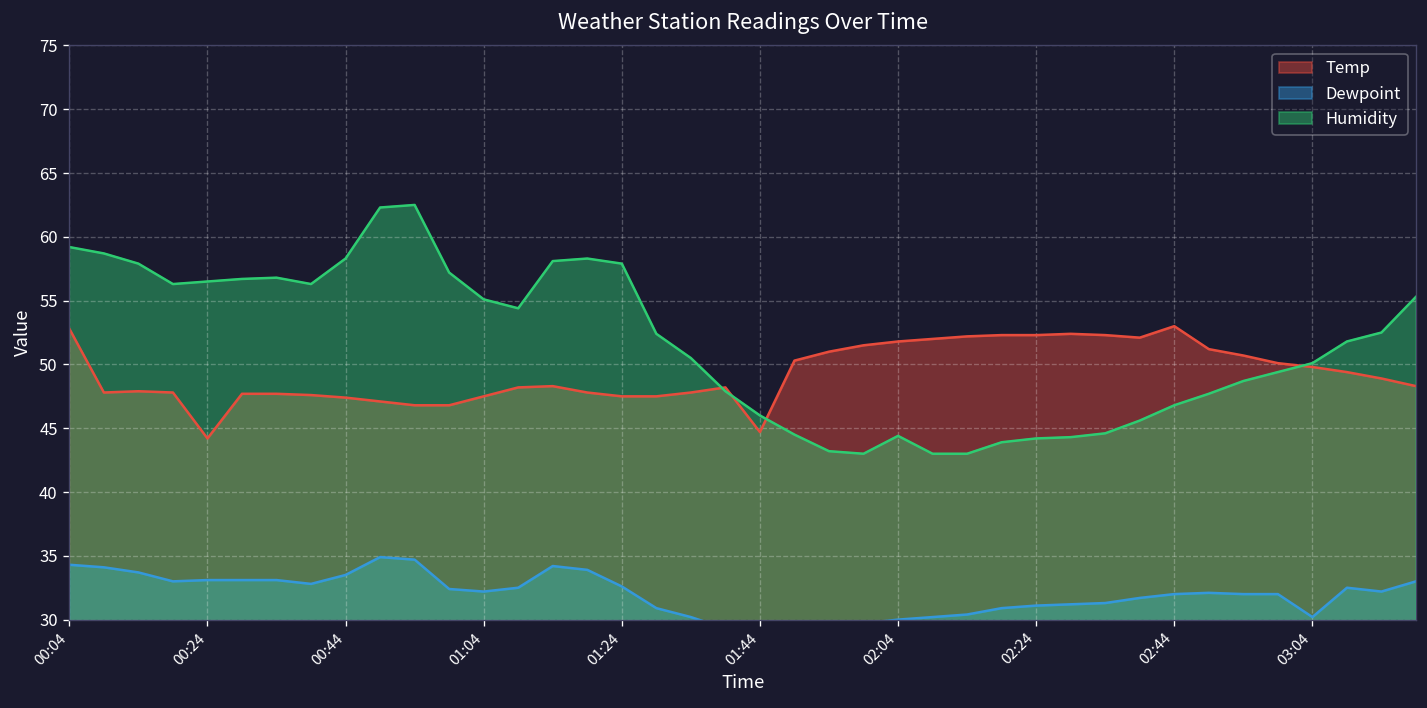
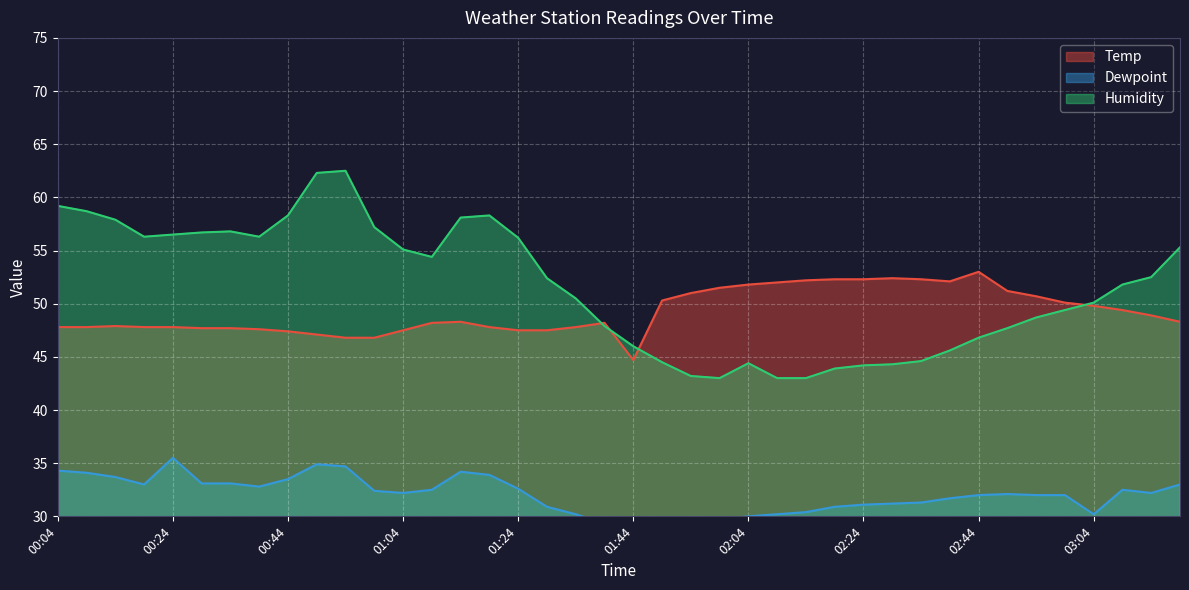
  {
    "Temp": {
-     "00:04": 52.8,
-     "00:24": 44.2,
+     "00:04": 47.8,
+     "00:24": 47.8,
      "00:44": 47.4,
      "01:04": 47.5,
      "01:24": 47.5,
      "01:44": 44.7,
      "02:04": 51.8,
      "02:24": 52.3,
      "02:44": 53.0,
      "03:04": 49.8
    },
    "Dewpoint": {
      "00:04": 34.3,
-     "00:24": 33.1,
+     "00:24": 35.5,
      "00:44": 33.5,
      "01:04": 32.2,
      "01:24": 32.6,
      "02:04": 30.0,
      "02:24": 31.1,
      "02:44": 32.0,
      "03:04": 30.2
    },
    "Humidity": {
      "00:04": 59.2,
      "00:24": 56.5,
      "00:44": 58.3,
      "01:04": 55.1,
-     "01:24": 57.9,
+     "01:24": 56.2,
      "01:44": 46.0,
      "02:04": 44.4,
      "02:24": 44.2,
      "02:44": 46.8,
      "03:04": 50.1
    }
  }
